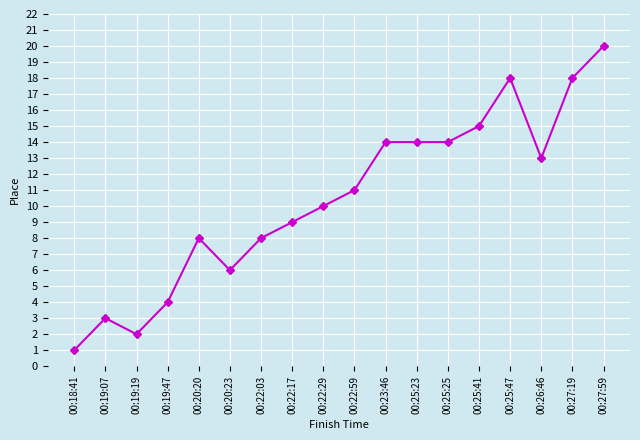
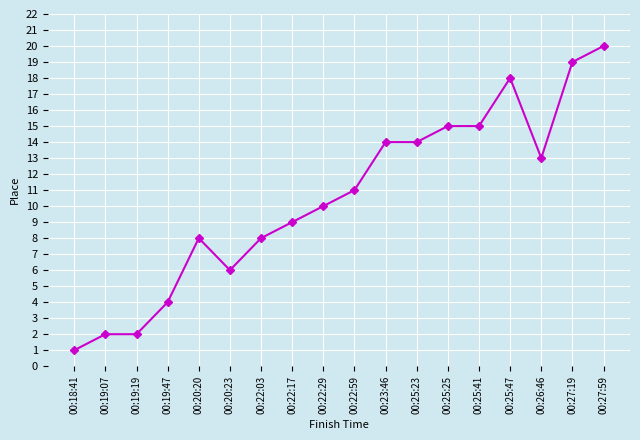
  {
    "00:18:41": 1,
-   "00:19:07": 3,
+   "00:19:07": 2,
    "00:19:19": 2,
    "00:19:47": 4,
    "00:20:20": 8,
    "00:20:23": 6,
    "00:22:03": 8,
    "00:22:17": 9,
    "00:22:29": 10,
    "00:22:59": 11,
    "00:23:46": 14,
    "00:25:23": 14,
-   "00:25:25": 14,
+   "00:25:25": 15,
    "00:25:41": 15,
    "00:25:47": 18,
    "00:26:46": 13,
-   "00:27:19": 18,
+   "00:27:19": 19,
    "00:27:59": 20
  }
